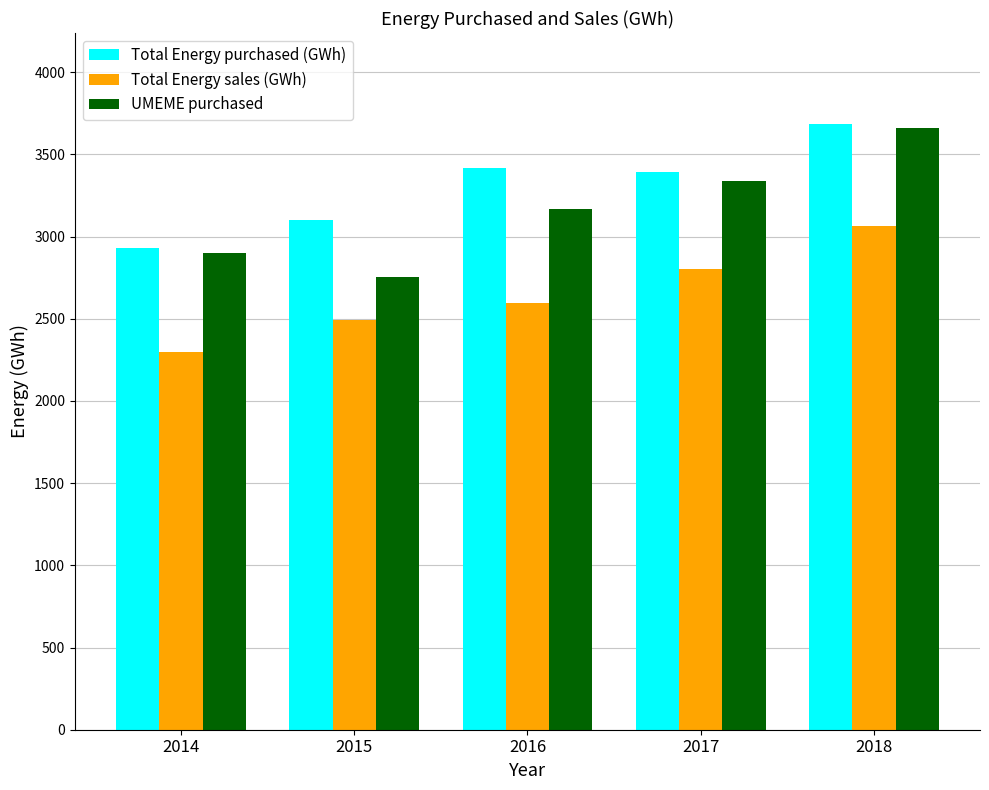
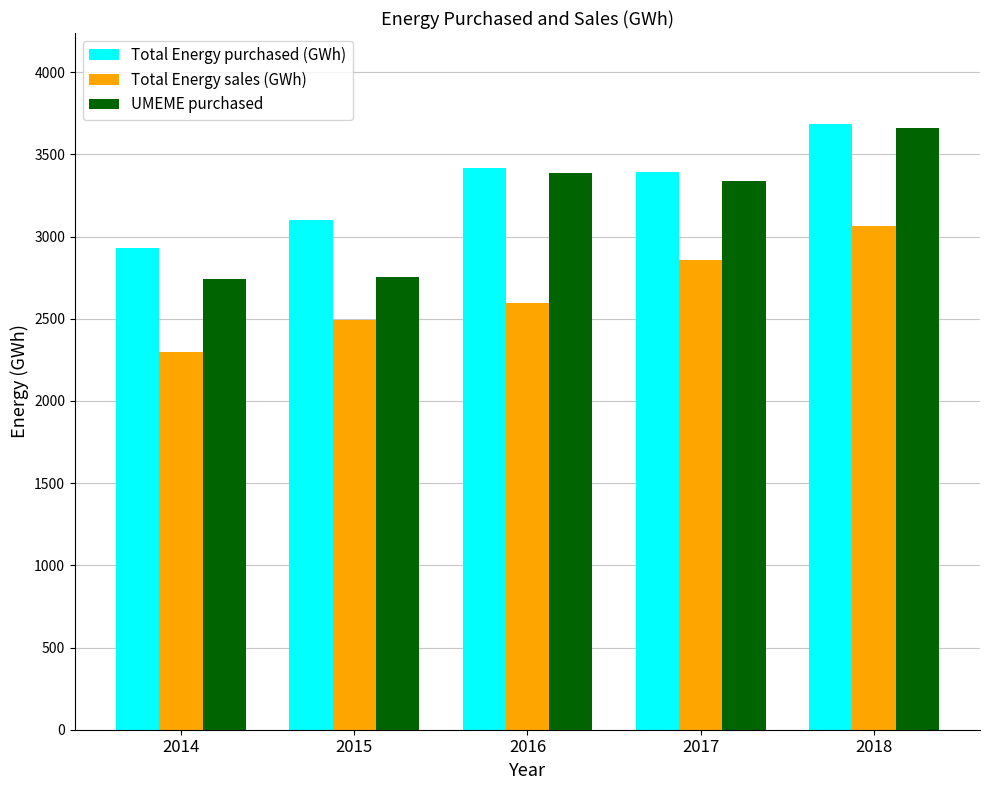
  {
    "Total Energy purchased (GWh)": {
      "2014": 2930,
      "2015": 3100,
      "2016": 3420,
      "2017": 3390,
      "2018": 3690
    },
    "Total Energy sales (GWh)": {
      "2014": 2300,
      "2015": 2490,
      "2016": 2600,
-     "2017": 2800,
+     "2017": 2860,
      "2018": 3070
    },
    "UMEME purchased": {
-     "2014": 2900,
+     "2014": 2740,
      "2015": 2750,
-     "2016": 3170,
+     "2016": 3390,
      "2017": 3340,
      "2018": 3660
    }
  }
